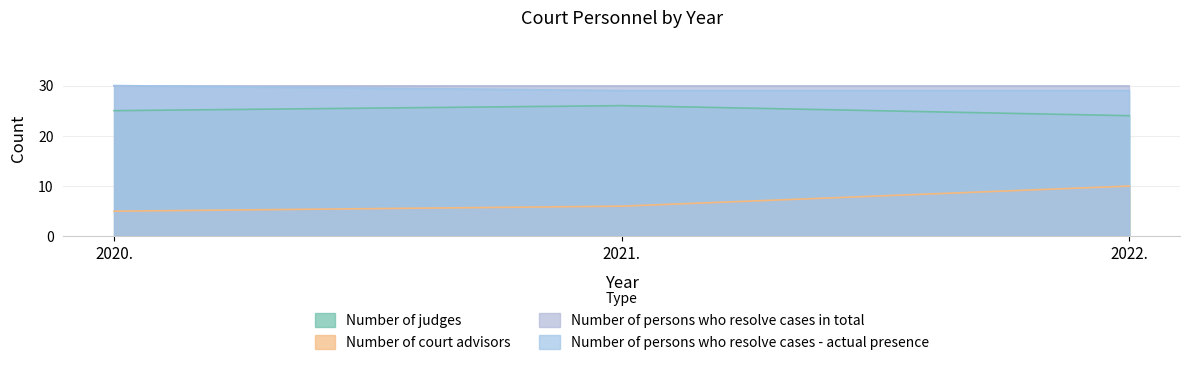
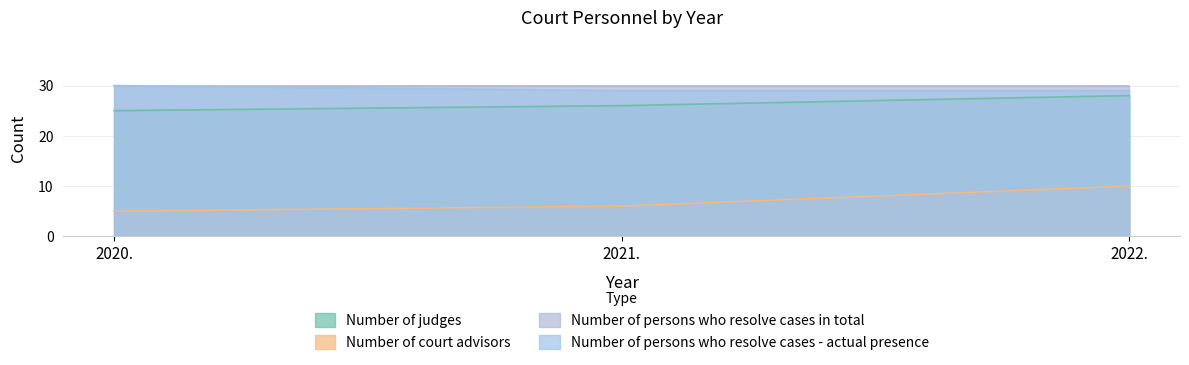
  {
    "Number of judges": {
      "2020.": 25,
      "2021.": 26,
-     "2022.": 24
+     "2022.": 28
    },
    "Number of court advisors": {
      "2020.": 5,
      "2021.": 6,
      "2022.": 10
    }
  }
